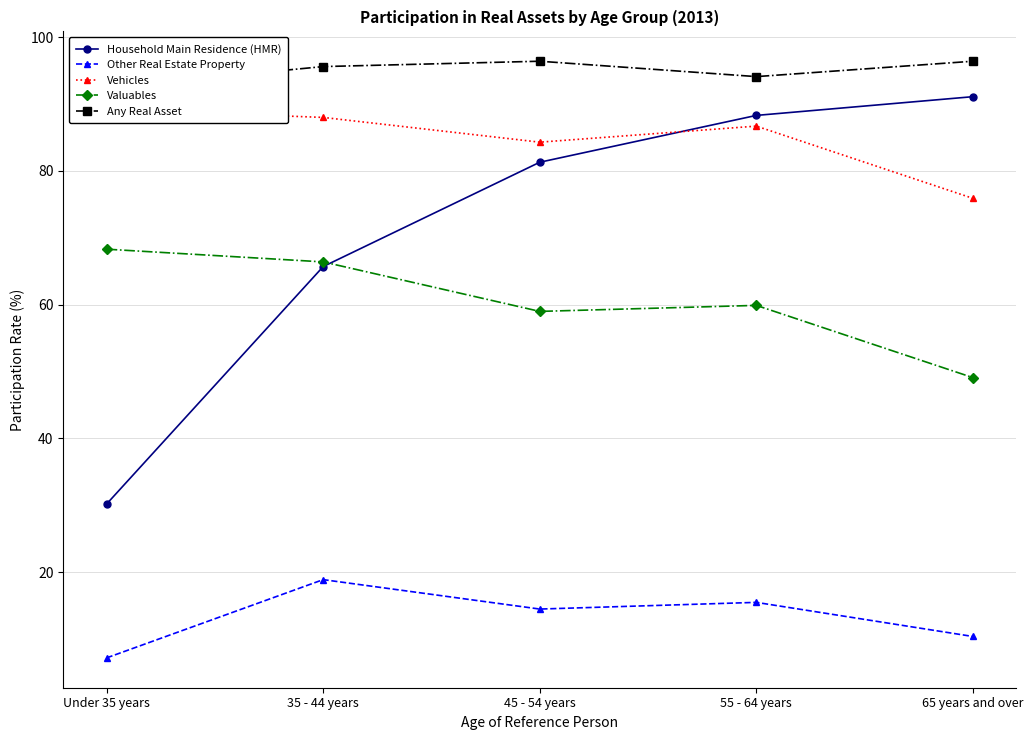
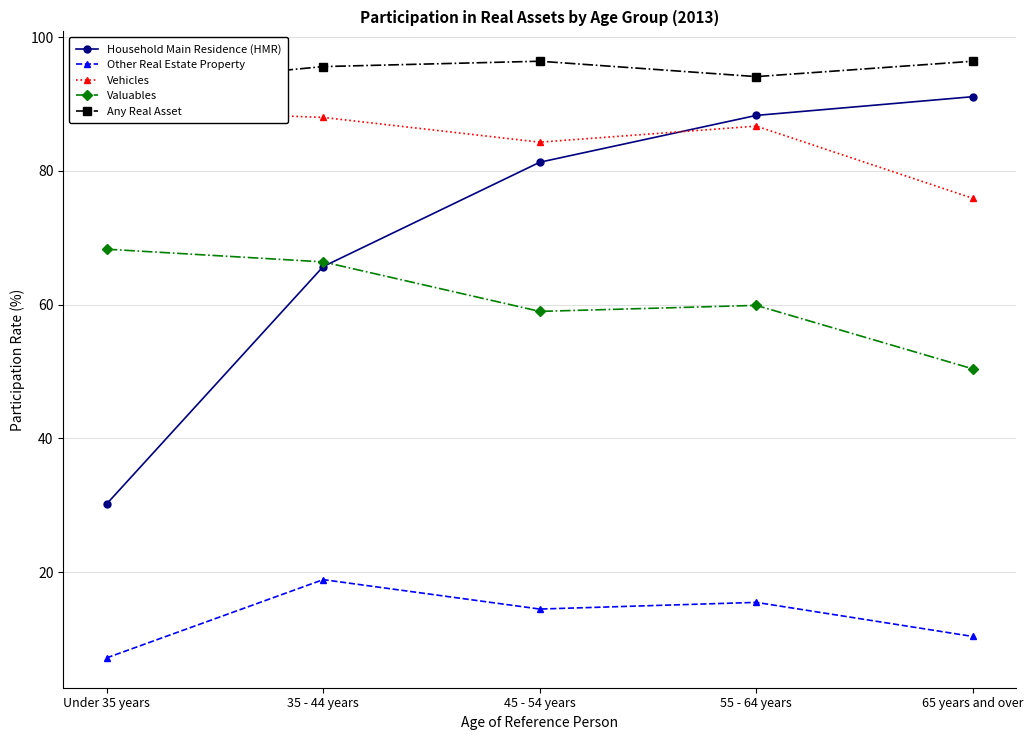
  {
    "Household Main Residence (HMR)": {
      "Under 35 years": 30,
      "35 - 44 years": 66,
      "45 - 54 years": 81,
      "55 - 64 years": 88,
      "65 years and over": 91
    },
    "Other Real Estate Property": {
      "Under 35 years": 7,
      "35 - 44 years": 19,
      "45 - 54 years": 15,
      "55 - 64 years": 16,
      "65 years and over": 10
    },
    "Vehicles": {
      "35 - 44 years": 88,
      "45 - 54 years": 84,
      "55 - 64 years": 87,
      "65 years and over": 76
    },
    "Valuables": {
      "Under 35 years": 68,
      "35 - 44 years": 66,
      "45 - 54 years": 59,
      "55 - 64 years": 60,
-     "65 years and over": 49
+     "65 years and over": 50
    },
    "Any Real Asset": {
      "35 - 44 years": 96,
      "45 - 54 years": 96,
      "55 - 64 years": 94,
      "65 years and over": 96
    }
  }
